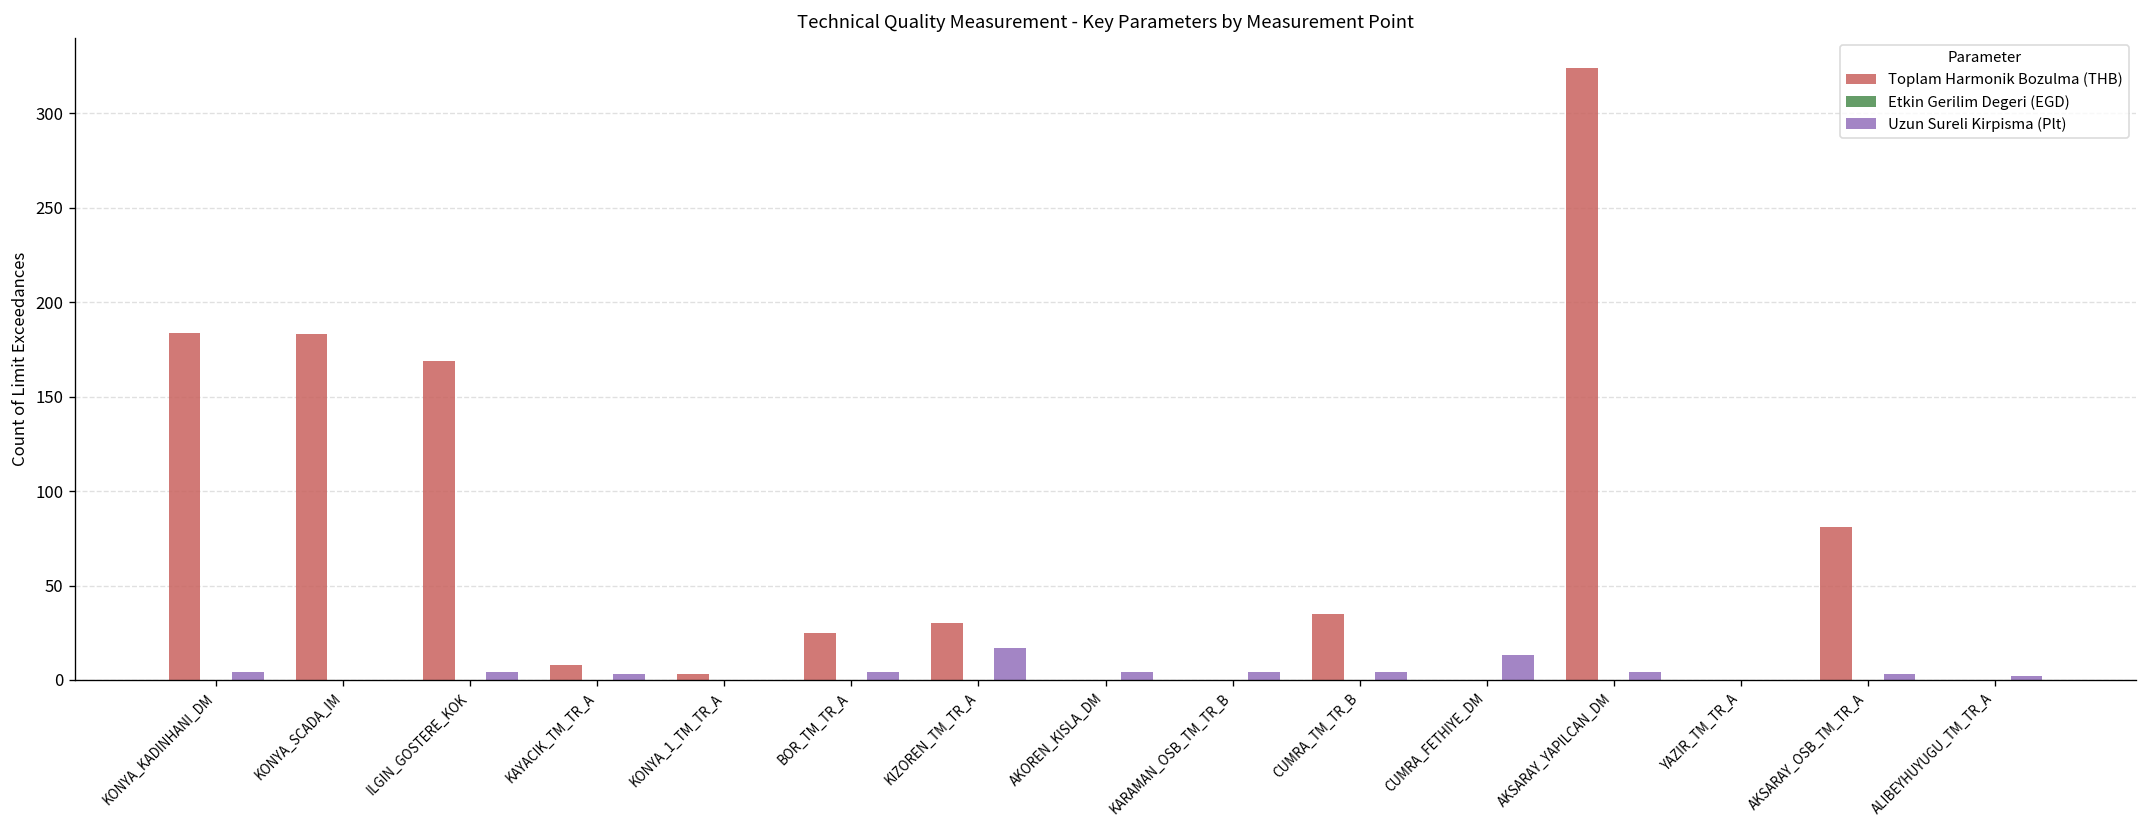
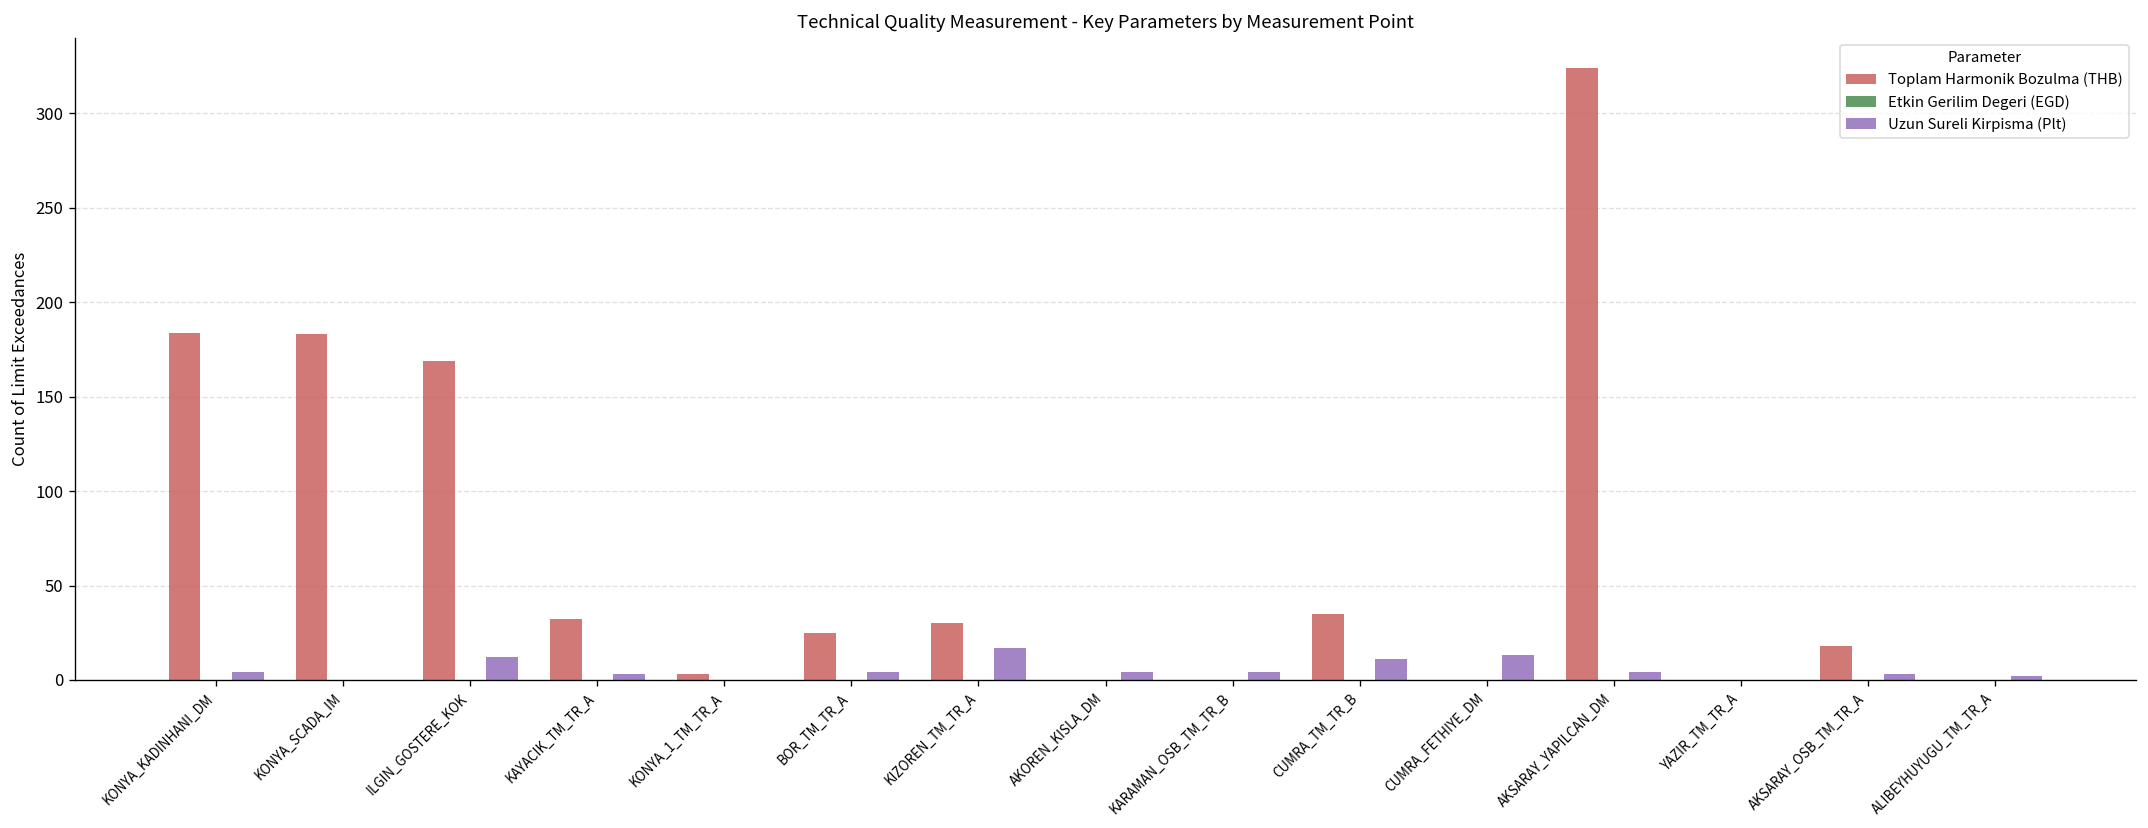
  {
    "Toplam Harmonik Bozulma (THB)": {
      "KONYA_KADINHANI_DM": 184,
      "KONYA_SCADA_IM": 183,
      "ILGIN_GOSTERE_KOK": 169,
-     "KAYACIK_TM_TR_A": 8,
+     "KAYACIK_TM_TR_A": 32,
      "KONYA_1_TM_TR_A": 3,
      "BOR_TM_TR_A": 25,
      "KIZOREN_TM_TR_A": 30,
      "AKOREN_KISLA_DM": 0,
      "KARAMAN_OSB_TM_TR_B": 0,
      "CUMRA_TM_TR_B": 35,
      "CUMRA_FETHIYE_DM": 0,
      "AKSARAY_YAPILCAN_DM": 324,
      "YAZIR_TM_TR_A": 0,
-     "AKSARAY_OSB_TM_TR_A": 81,
+     "AKSARAY_OSB_TM_TR_A": 18,
      "ALIBEYHUYUGU_TM_TR_A": 0
    },
    "Etkin Gerilim Degeri (EGD)": {
      "KONYA_KADINHANI_DM": 0,
      "KONYA_SCADA_IM": 0,
      "ILGIN_GOSTERE_KOK": 0,
      "KAYACIK_TM_TR_A": 0,
      "KONYA_1_TM_TR_A": 0,
      "BOR_TM_TR_A": 0,
      "KIZOREN_TM_TR_A": 0,
      "AKOREN_KISLA_DM": 0,
      "KARAMAN_OSB_TM_TR_B": 0,
      "CUMRA_TM_TR_B": 0,
      "CUMRA_FETHIYE_DM": 0,
      "AKSARAY_YAPILCAN_DM": 0,
      "YAZIR_TM_TR_A": 0,
      "AKSARAY_OSB_TM_TR_A": 0,
      "ALIBEYHUYUGU_TM_TR_A": 0
    },
    "Uzun Sureli Kirpisma (Plt)": {
      "KONYA_KADINHANI_DM": 4,
      "KONYA_SCADA_IM": 0,
-     "ILGIN_GOSTERE_KOK": 4,
+     "ILGIN_GOSTERE_KOK": 12,
      "KAYACIK_TM_TR_A": 3,
      "KONYA_1_TM_TR_A": 0,
      "BOR_TM_TR_A": 4,
      "KIZOREN_TM_TR_A": 17,
      "AKOREN_KISLA_DM": 4,
      "KARAMAN_OSB_TM_TR_B": 4,
-     "CUMRA_TM_TR_B": 4,
+     "CUMRA_TM_TR_B": 11,
      "CUMRA_FETHIYE_DM": 13,
      "AKSARAY_YAPILCAN_DM": 4,
      "YAZIR_TM_TR_A": 0,
      "AKSARAY_OSB_TM_TR_A": 3,
      "ALIBEYHUYUGU_TM_TR_A": 2
    }
  }
